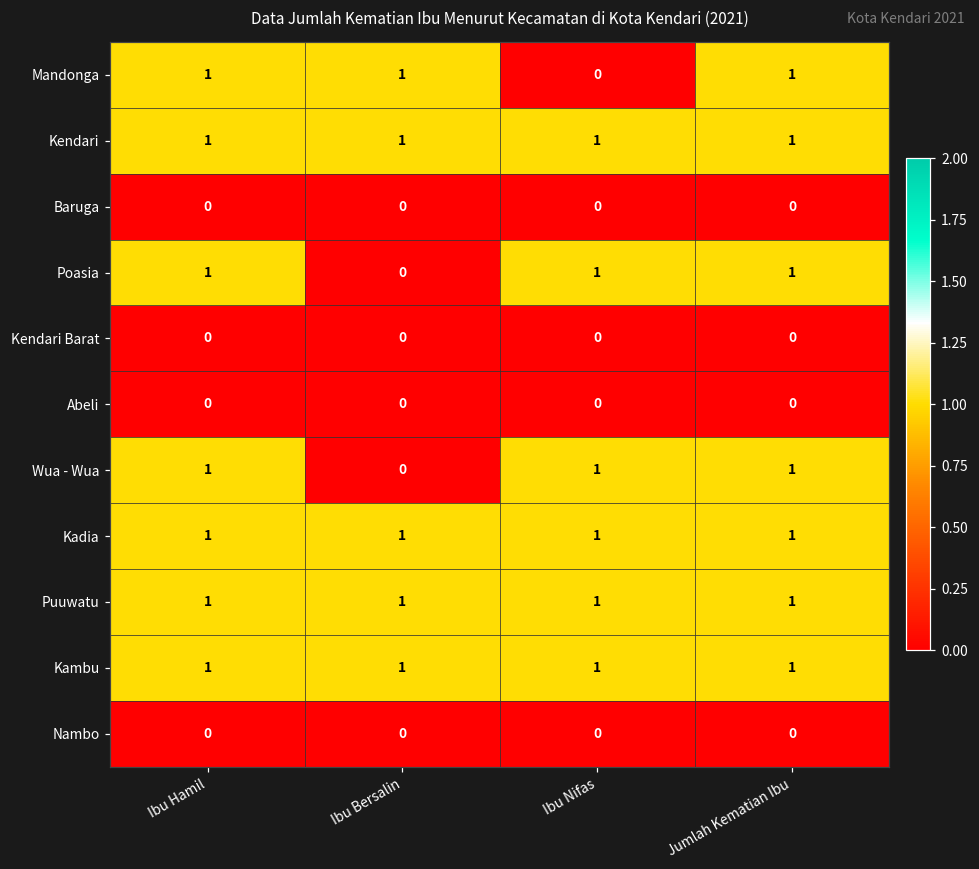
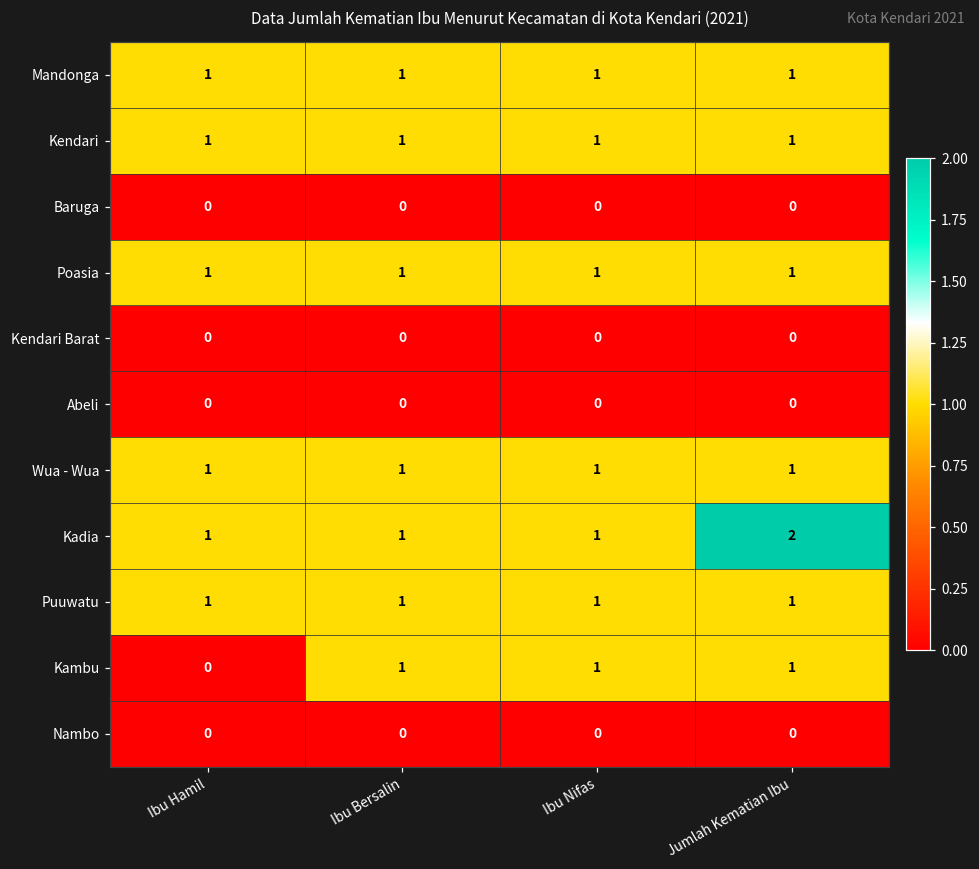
  {
    "Mandonga": {
      "Ibu Hamil": 1,
      "Ibu Bersalin": 1,
-     "Ibu Nifas": 0,
+     "Ibu Nifas": 1,
      "Jumlah Kematian Ibu": 1
    },
    "Kendari": {
      "Ibu Hamil": 1,
      "Ibu Bersalin": 1,
      "Ibu Nifas": 1,
      "Jumlah Kematian Ibu": 1
    },
    "Baruga": {
      "Ibu Hamil": 0,
      "Ibu Bersalin": 0,
      "Ibu Nifas": 0,
      "Jumlah Kematian Ibu": 0
    },
    "Poasia": {
      "Ibu Hamil": 1,
-     "Ibu Bersalin": 0,
+     "Ibu Bersalin": 1,
      "Ibu Nifas": 1,
      "Jumlah Kematian Ibu": 1
    },
    "Kendari Barat": {
      "Ibu Hamil": 0,
      "Ibu Bersalin": 0,
      "Ibu Nifas": 0,
      "Jumlah Kematian Ibu": 0
    },
    "Abeli": {
      "Ibu Hamil": 0,
      "Ibu Bersalin": 0,
      "Ibu Nifas": 0,
      "Jumlah Kematian Ibu": 0
    },
    "Wua - Wua": {
      "Ibu Hamil": 1,
-     "Ibu Bersalin": 0,
+     "Ibu Bersalin": 1,
      "Ibu Nifas": 1,
      "Jumlah Kematian Ibu": 1
    },
    "Kadia": {
      "Ibu Hamil": 1,
      "Ibu Bersalin": 1,
      "Ibu Nifas": 1,
-     "Jumlah Kematian Ibu": 1
+     "Jumlah Kematian Ibu": 2
    },
    "Puuwatu": {
      "Ibu Hamil": 1,
      "Ibu Bersalin": 1,
      "Ibu Nifas": 1,
      "Jumlah Kematian Ibu": 1
    },
    "Kambu": {
-     "Ibu Hamil": 1,
+     "Ibu Hamil": 0,
      "Ibu Bersalin": 1,
      "Ibu Nifas": 1,
      "Jumlah Kematian Ibu": 1
    },
    "Nambo": {
      "Ibu Hamil": 0,
      "Ibu Bersalin": 0,
      "Ibu Nifas": 0,
      "Jumlah Kematian Ibu": 0
    }
  }
